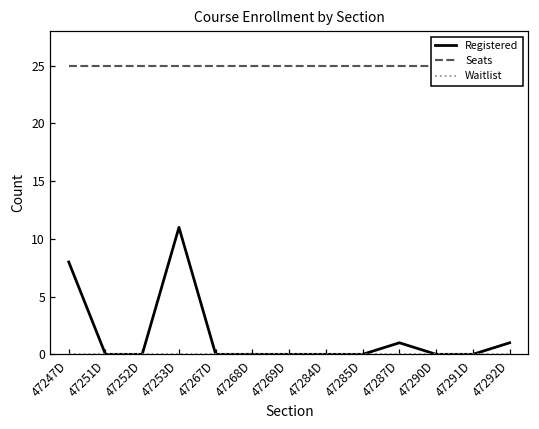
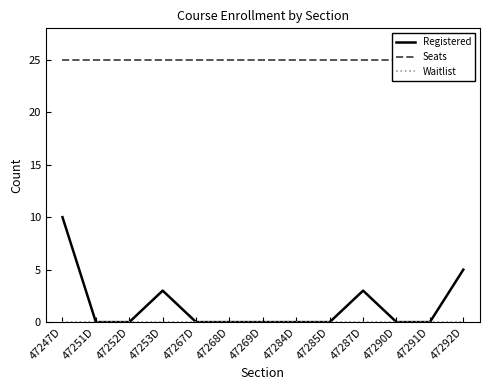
  {
    "Registered": {
-     "47247D": 8,
-     "47253D": 11,
-     "47287D": 1,
-     "47292D": 1
+     "47247D": 10,
+     "47253D": 3,
+     "47287D": 3,
+     "47292D": 5
    },
    "Seats": {
      "47247D": 25,
      "47251D": 25,
      "47252D": 25,
      "47253D": 25,
      "47267D": 25,
      "47268D": 25,
      "47269D": 25,
      "47284D": 25,
      "47285D": 25,
      "47287D": 25
    },
    "Waitlist": {
      "47247D": 0,
      "47253D": 0,
      "47287D": 0,
      "47292D": 0
    }
  }
